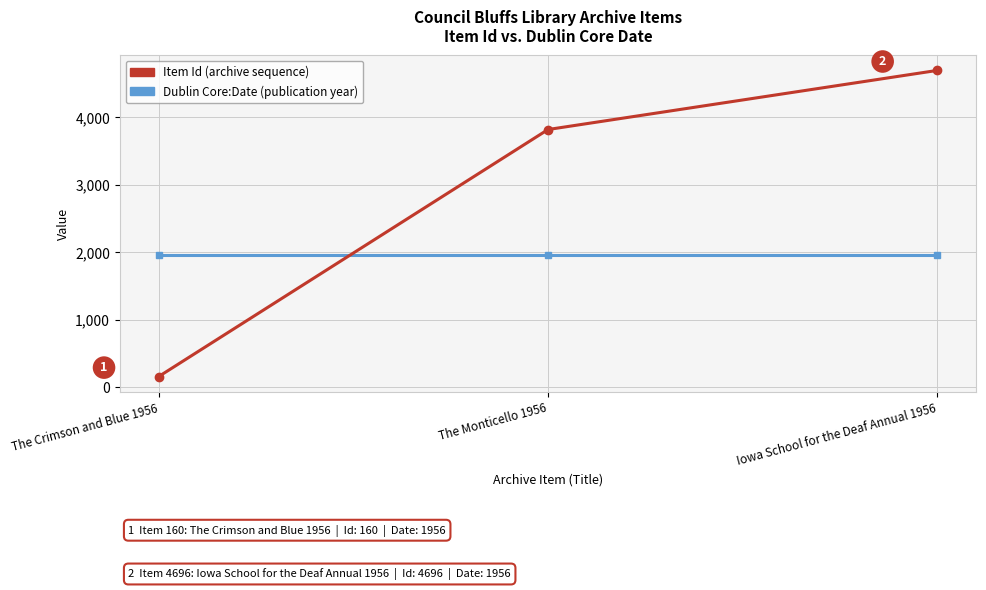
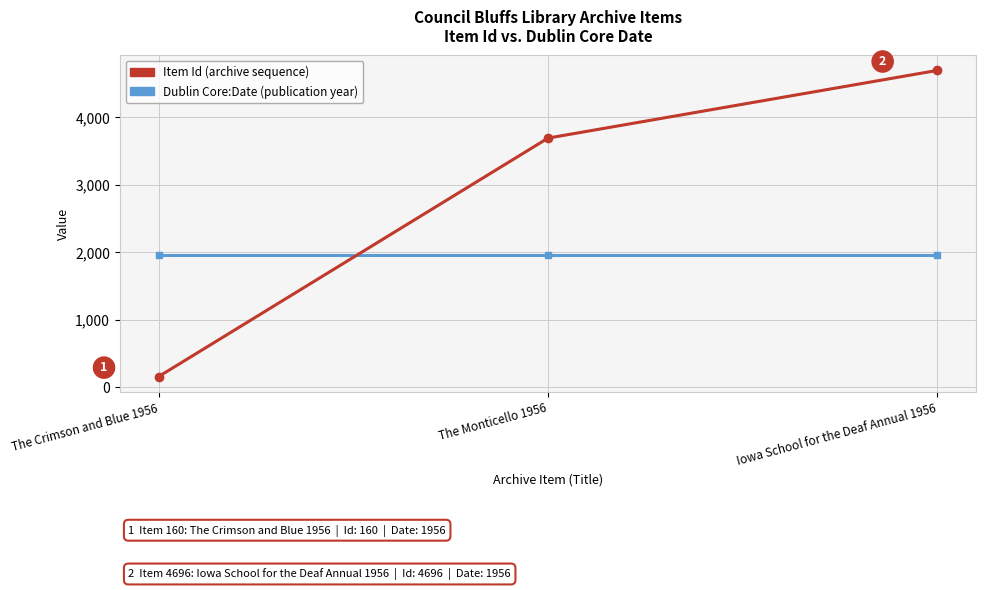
  {
    "Item Id (archive sequence)": {
      "The Crimson and Blue 1956": "200",
-     "The Monticello 1956": "3,800",
+     "The Monticello 1956": "3,700",
      "Iowa School for the Deaf Annual 1956": "4,700"
    },
    "Dublin Core:Date (publication year)": {
      "The Crimson and Blue 1956": "2,000",
      "The Monticello 1956": "2,000",
      "Iowa School for the Deaf Annual 1956": "2,000"
    }
  }
